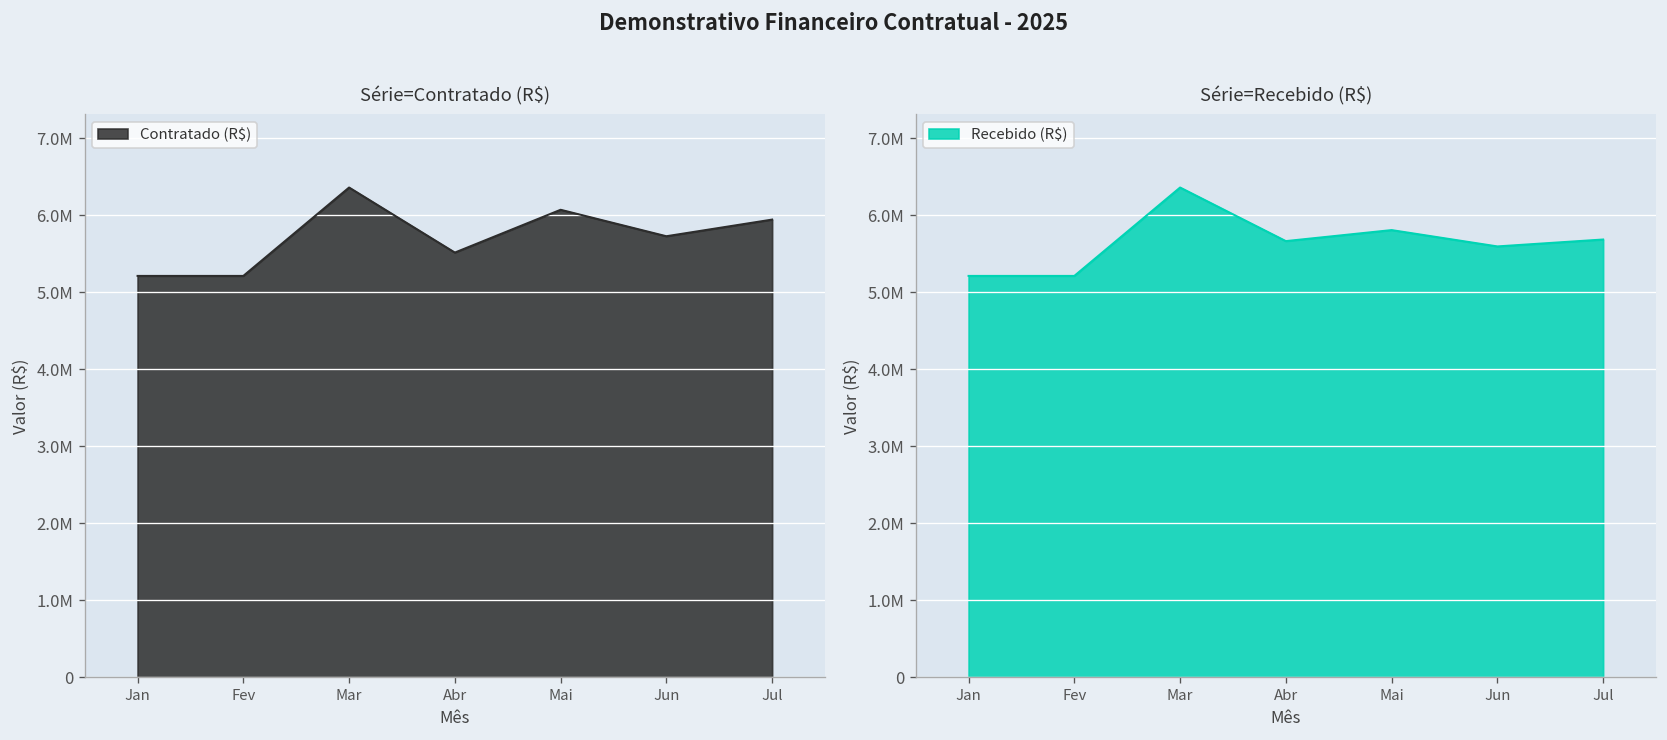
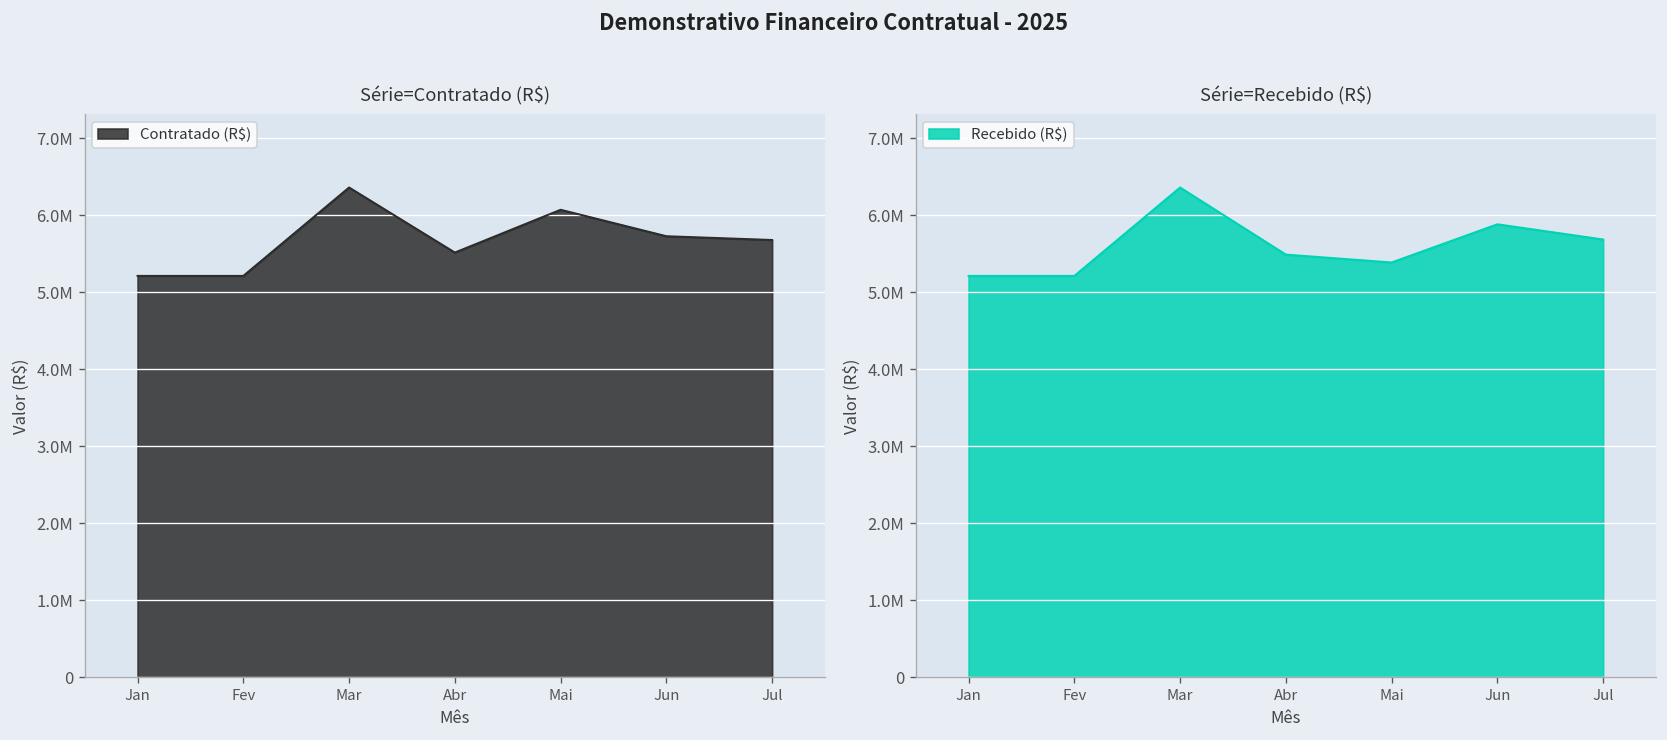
  {
    "Série=Contratado (R$)": {
      "Jan": 5200000,
      "Fev": 5200000,
      "Mar": 6400000,
      "Abr": 5500000,
      "Mai": 6100000,
      "Jun": 5700000,
-     "Jul": 5900000
+     "Jul": 5700000
    },
    "Série=Recebido (R$)": {
      "Jan": 5200000,
      "Fev": 5200000,
      "Mar": 6400000,
-     "Abr": 5700000,
-     "Mai": 5800000,
-     "Jun": 5600000,
+     "Abr": 5500000,
+     "Mai": 5400000,
+     "Jun": 5900000,
      "Jul": 5700000
    }
  }
